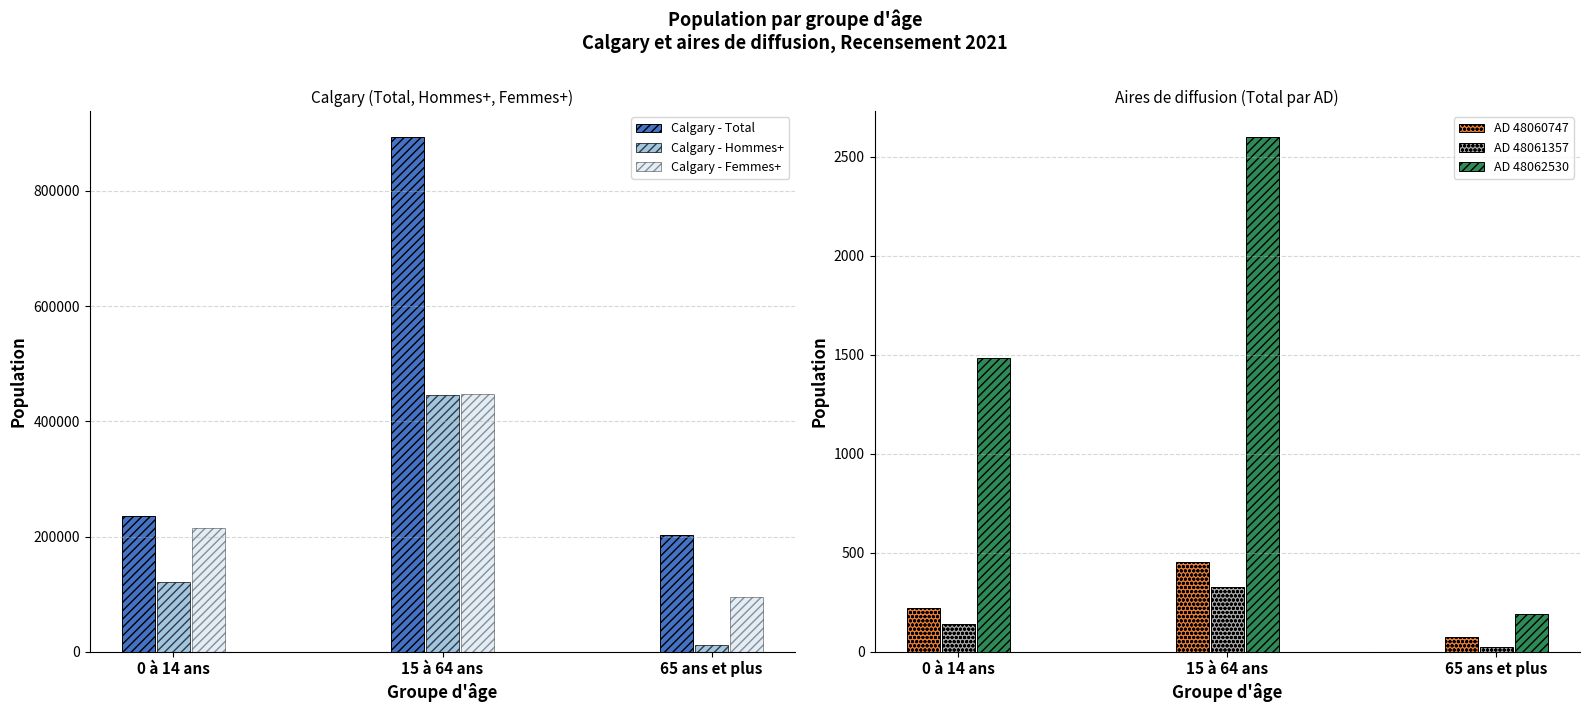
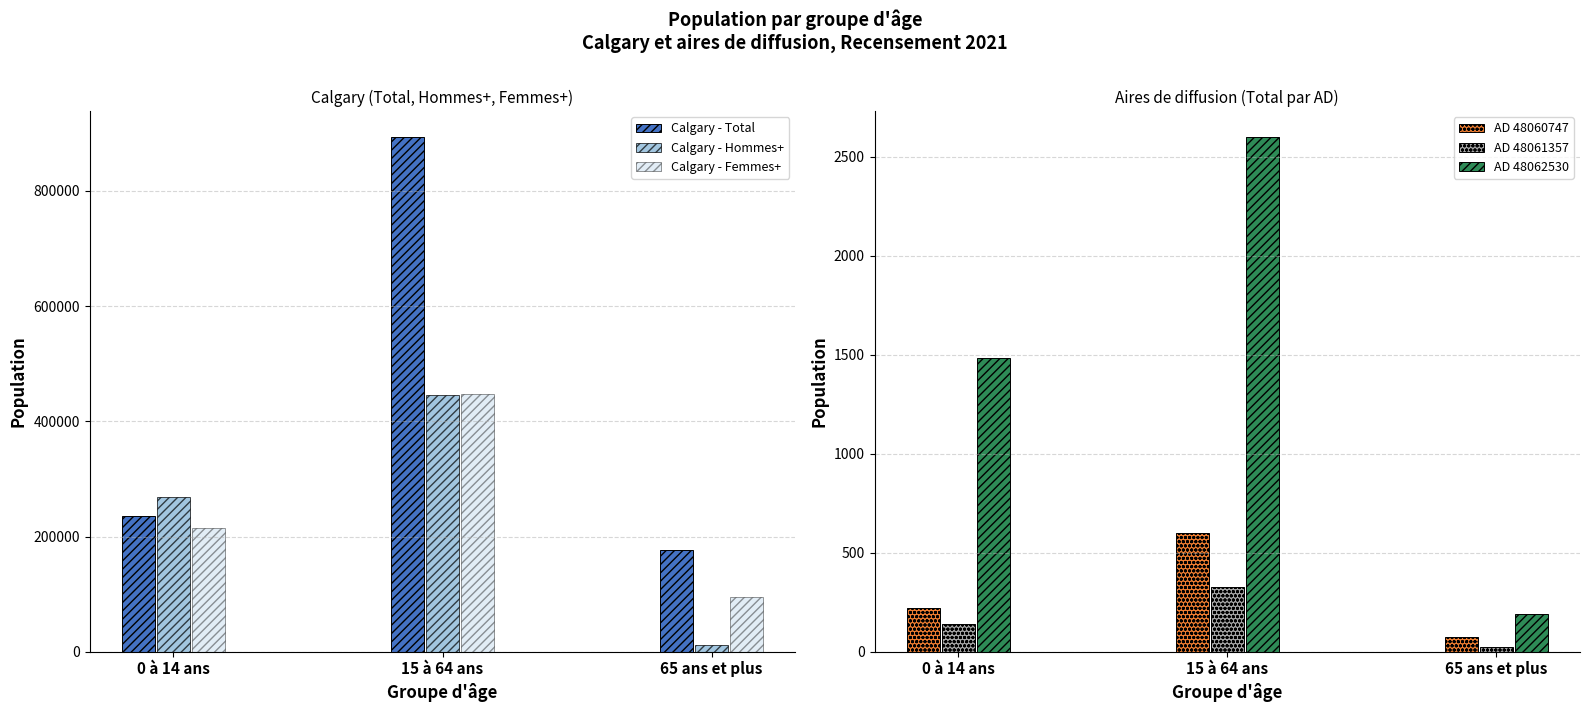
  {
    "Calgary (Total, Hommes+, Femmes+)": {
      "Calgary - Total": {
        "0 à 14 ans": 240000,
        "15 à 64 ans": 890000,
-       "65 ans et plus": 200000
+       "65 ans et plus": 180000
      },
      "Calgary - Hommes+": {
-       "0 à 14 ans": 120000,
+       "0 à 14 ans": 270000,
        "15 à 64 ans": 450000,
        "65 ans et plus": 10000
      },
      "Calgary - Femmes+": {
        "0 à 14 ans": 220000,
        "15 à 64 ans": 450000,
        "65 ans et plus": 100000
      }
    },
    "Aires de diffusion (Total par AD)": {
      "AD 48060747": {
        "0 à 14 ans": 220,
-       "15 à 64 ans": 450,
+       "15 à 64 ans": 600,
        "65 ans et plus": 80
      },
      "AD 48061357": {
        "0 à 14 ans": 140,
        "15 à 64 ans": 330,
        "65 ans et plus": 20
      },
      "AD 48062530": {
        "0 à 14 ans": 1480,
        "15 à 64 ans": 2600,
        "65 ans et plus": 190
      }
    }
  }
